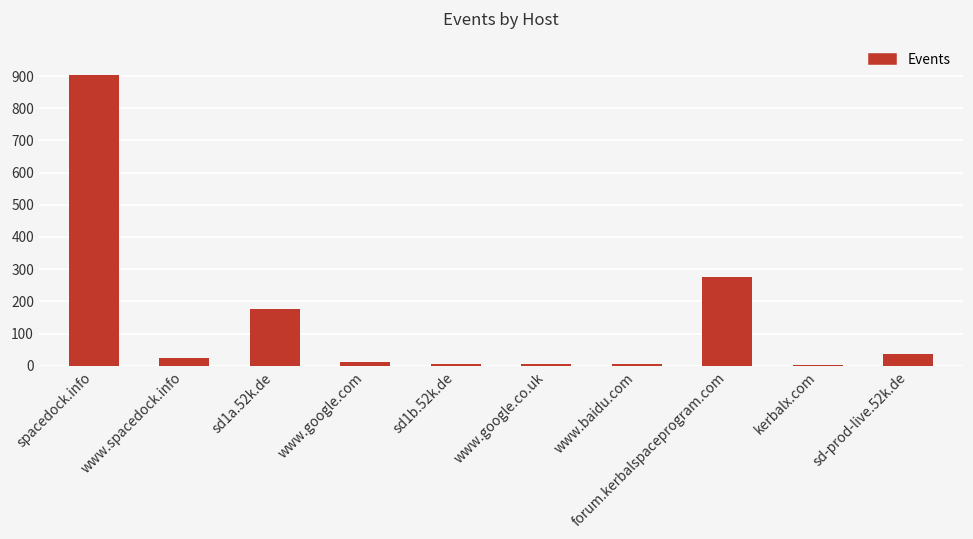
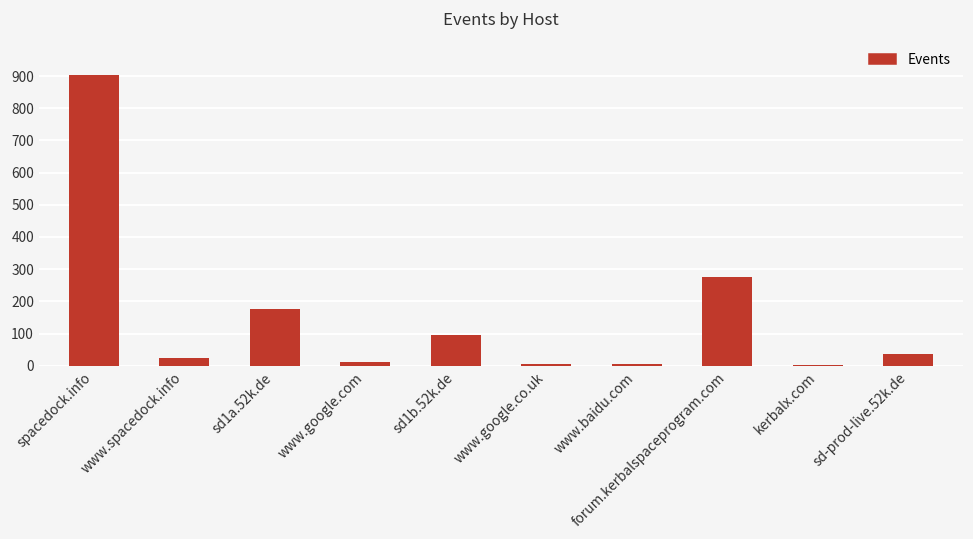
  {
    "spacedock.info": 900,
    "www.spacedock.info": 20,
    "sd1a.52k.de": 180,
    "www.google.com": 10,
-   "sd1b.52k.de": 10,
+   "sd1b.52k.de": 100,
    "forum.kerbalspaceprogram.com": 280,
    "sd-prod-live.52k.de": 40
  }
